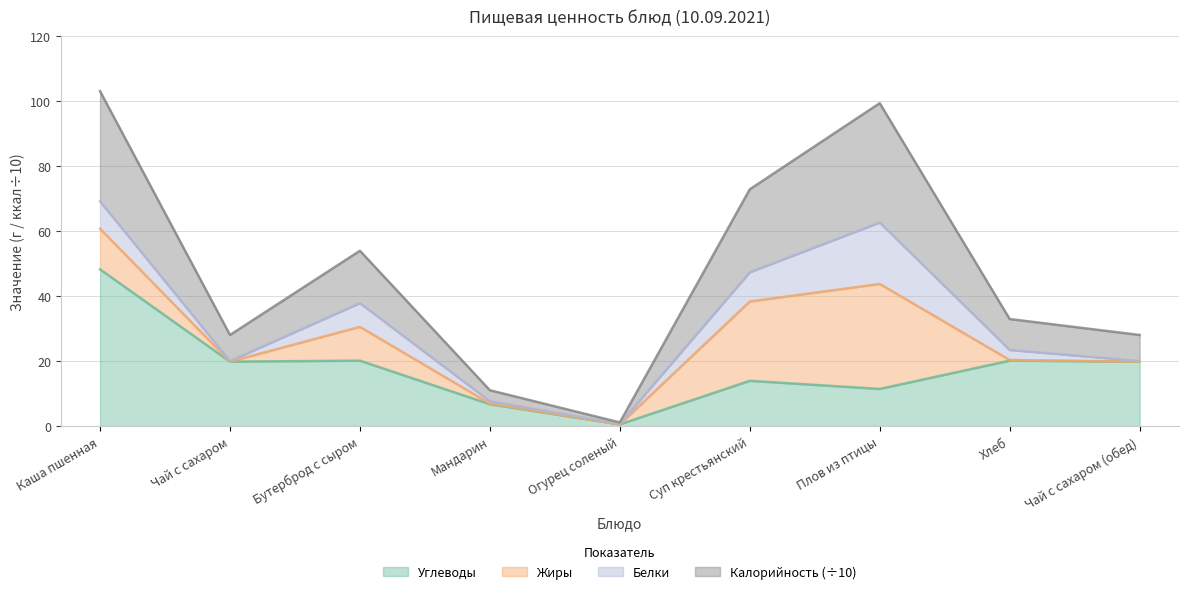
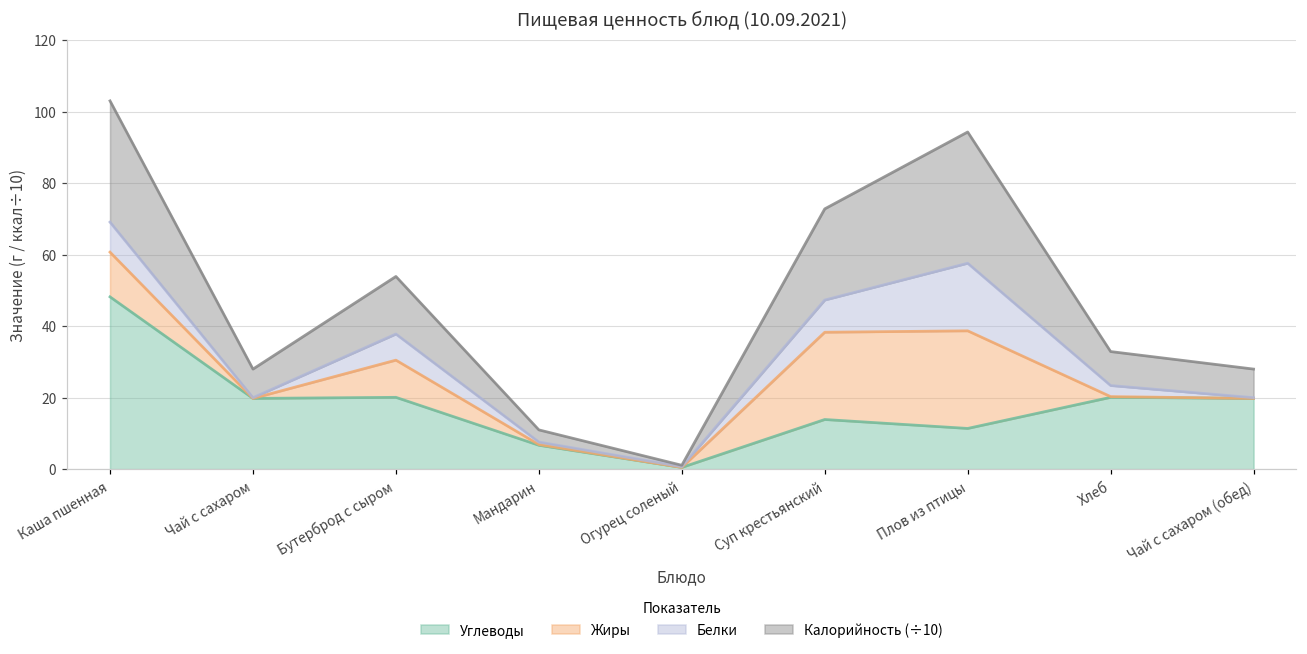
  {
    "Жиры": {
      "Каша пшенная": 13,
      "Бутерброд с сыром": 10,
      "Суп крестьянский": 24,
-     "Плов из птицы": 32
+     "Плов из птицы": 27
    }
  }
